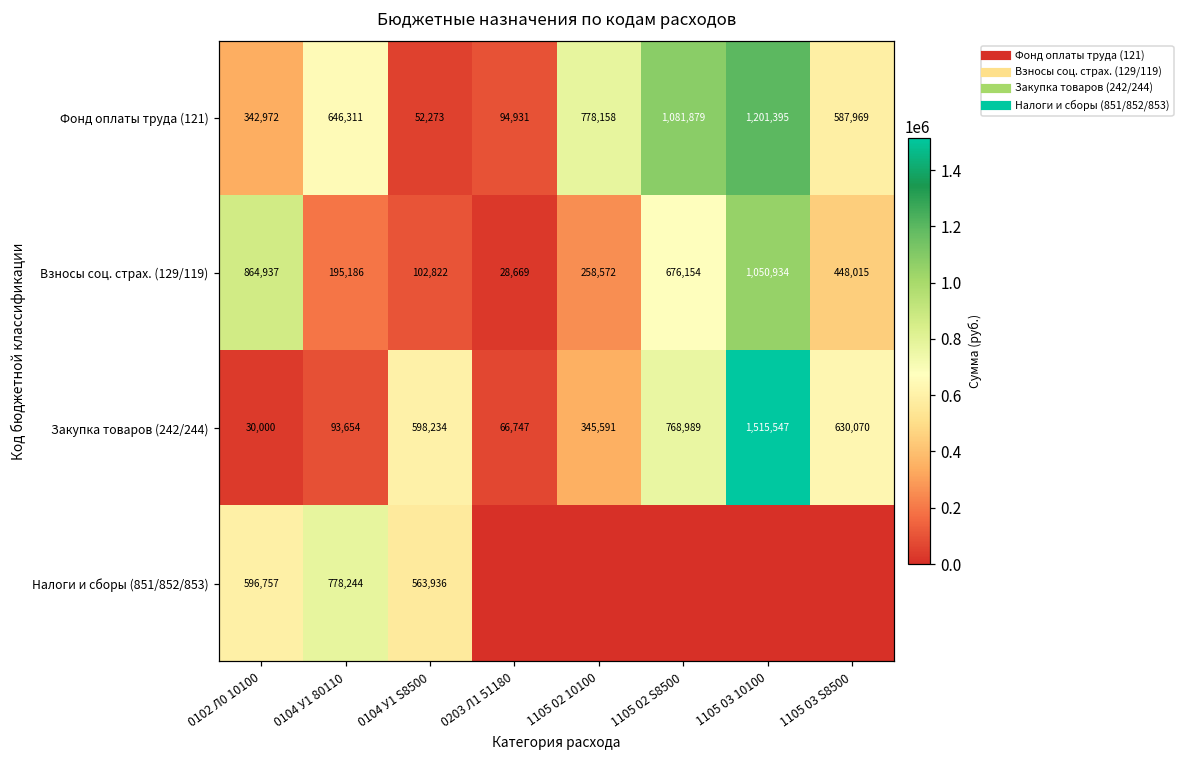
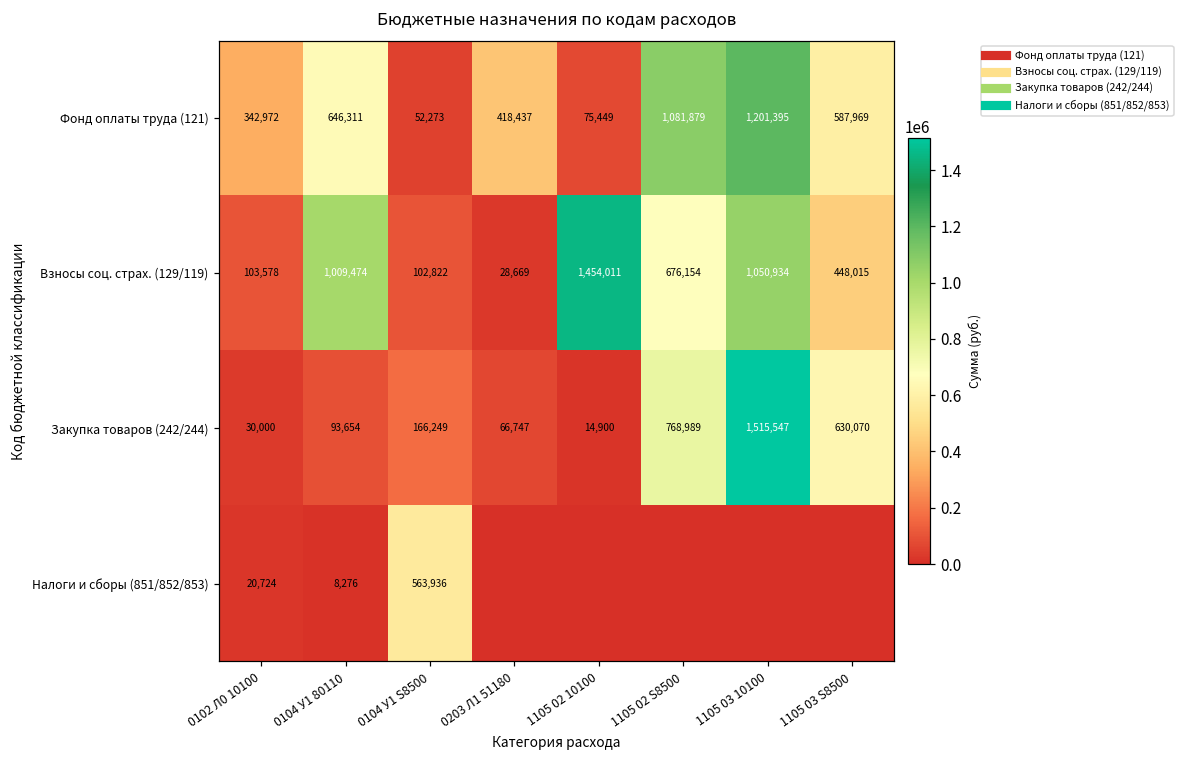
  {
    "Фонд оплаты труда (121)": {
      "0102 Л0 10100": "342,972",
      "0104 У1 80110": "646,311",
      "0104 У1 S8500": "52,273",
-     "0203 Л1 51180": "94,931",
-     "1105 02 10100": "778,158",
+     "0203 Л1 51180": "418,437",
+     "1105 02 10100": "75,449",
      "1105 02 S8500": "1,081,879",
      "1105 03 10100": "1,201,395",
      "1105 03 S8500": "587,969"
    },
    "Взносы соц. страх. (129/119)": {
-     "0102 Л0 10100": "864,937",
-     "0104 У1 80110": "195,186",
+     "0102 Л0 10100": "103,578",
+     "0104 У1 80110": "1,009,474",
      "0104 У1 S8500": "102,822",
      "0203 Л1 51180": "28,669",
-     "1105 02 10100": "258,572",
+     "1105 02 10100": "1,454,011",
      "1105 02 S8500": "676,154",
      "1105 03 10100": "1,050,934",
      "1105 03 S8500": "448,015"
    },
    "Закупка товаров (242/244)": {
      "0102 Л0 10100": "30,000",
      "0104 У1 80110": "93,654",
-     "0104 У1 S8500": "598,234",
+     "0104 У1 S8500": "166,249",
      "0203 Л1 51180": "66,747",
-     "1105 02 10100": "345,591",
+     "1105 02 10100": "14,900",
      "1105 02 S8500": "768,989",
      "1105 03 10100": "1,515,547",
      "1105 03 S8500": "630,070"
    },
    "Налоги и сборы (851/852/853)": {
-     "0102 Л0 10100": "596,757",
-     "0104 У1 80110": "778,244",
+     "0102 Л0 10100": "20,724",
+     "0104 У1 80110": "8,276",
      "0104 У1 S8500": "563,936"
    }
  }
